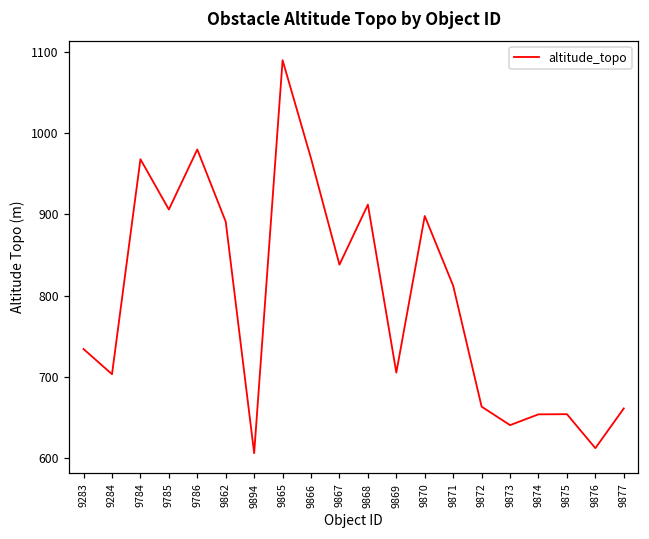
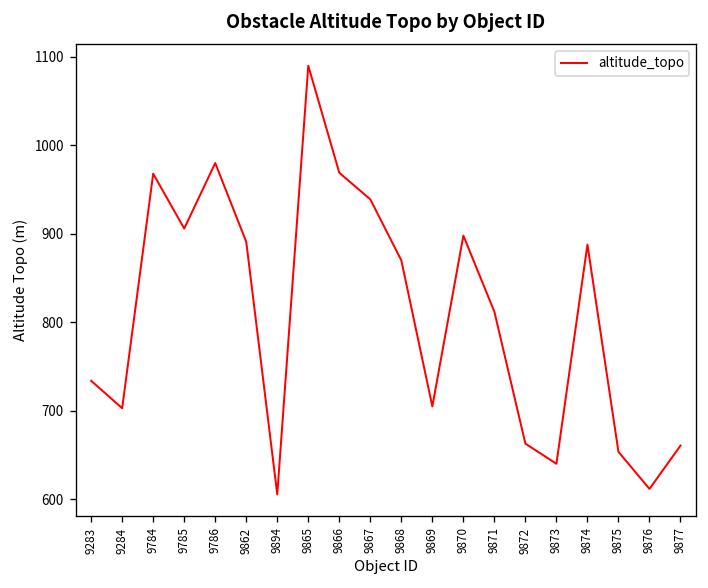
  {
    "9283": 730,
    "9284": 700,
    "9784": 970,
    "9785": 910,
    "9786": 980,
    "9862": 890,
    "9894": 610,
    "9865": 1090,
    "9866": 970,
-   "9867": 840,
-   "9868": 910,
+   "9867": 940,
+   "9868": 870,
    "9869": 710,
    "9870": 900,
    "9871": 810,
    "9872": 660,
    "9873": 640,
-   "9874": 650,
+   "9874": 890,
    "9875": 650,
    "9876": 610,
    "9877": 660
  }
